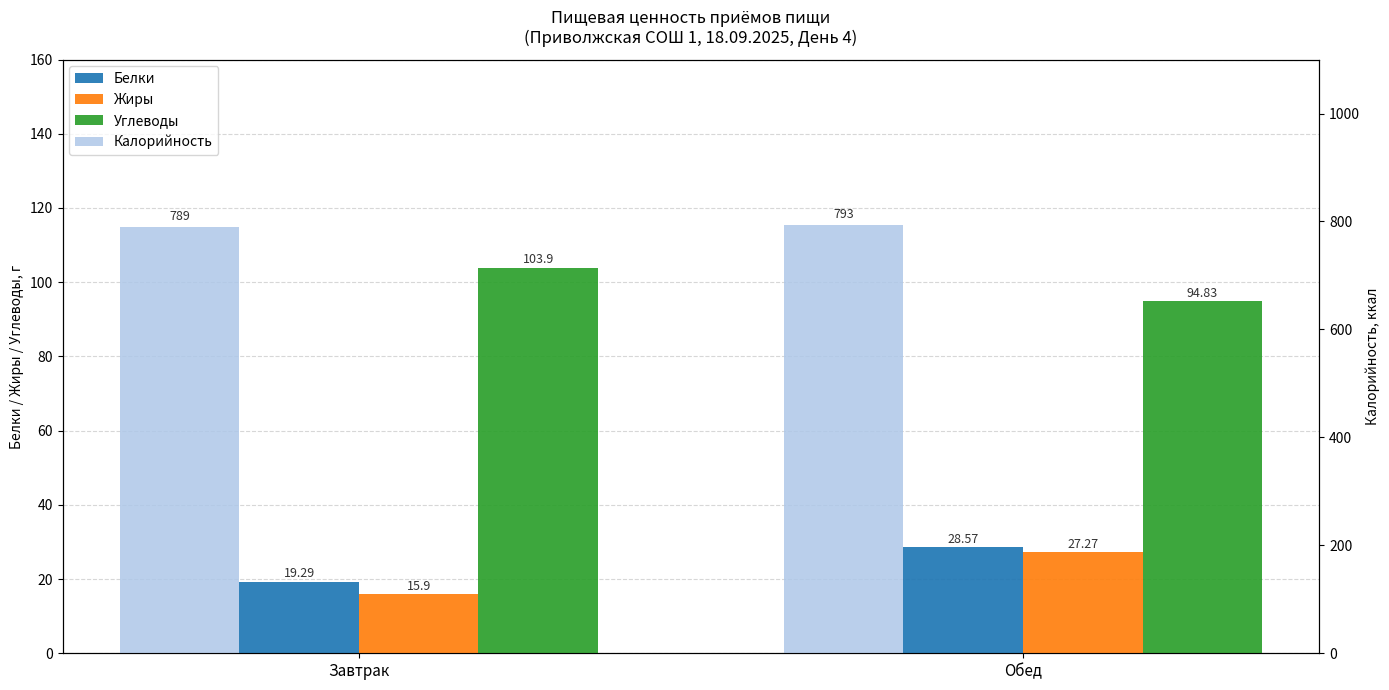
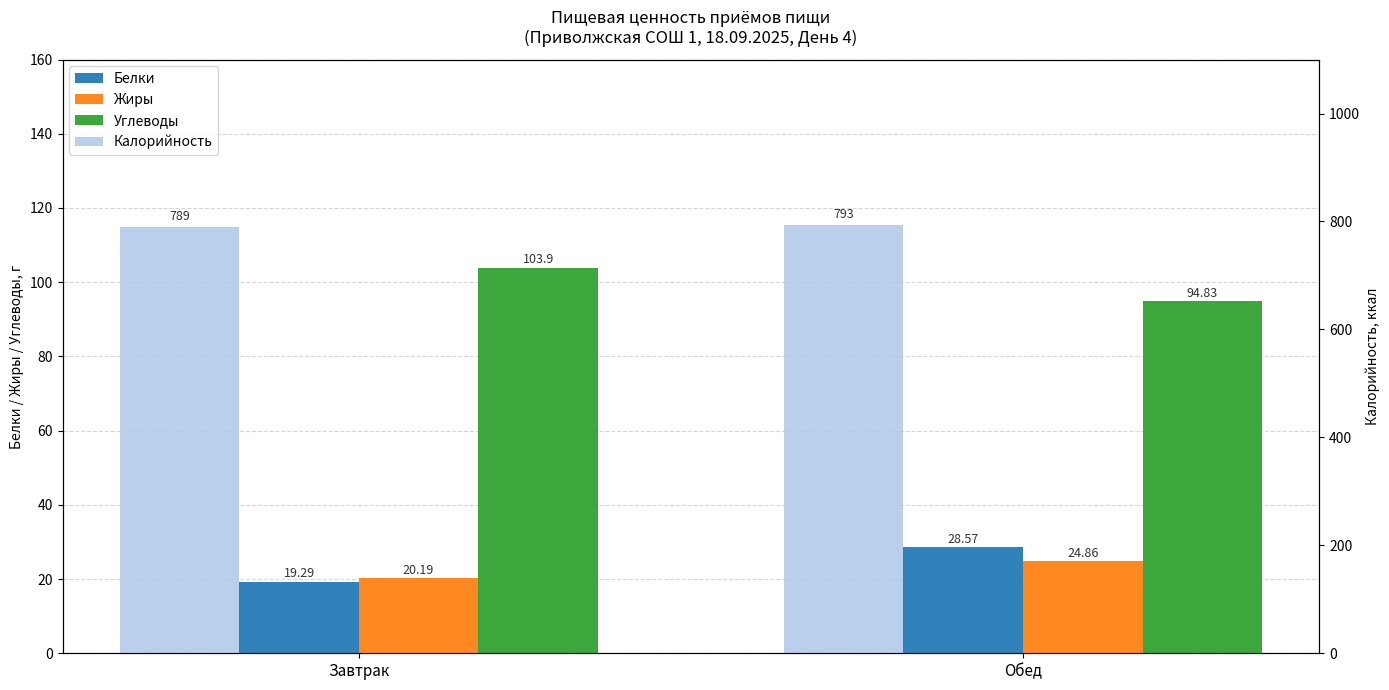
  {
    "Белки": {
      "Завтрак": 19.29,
      "Обед": 28.57
    },
    "Жиры": {
-     "Завтрак": 15.9,
-     "Обед": 27.27
+     "Завтрак": 20.19,
+     "Обед": 24.86
    },
    "Углеводы": {
      "Завтрак": 103.9,
      "Обед": 94.83
    },
    "Калорийность": {
      "Завтрак": 789
    }
  }
